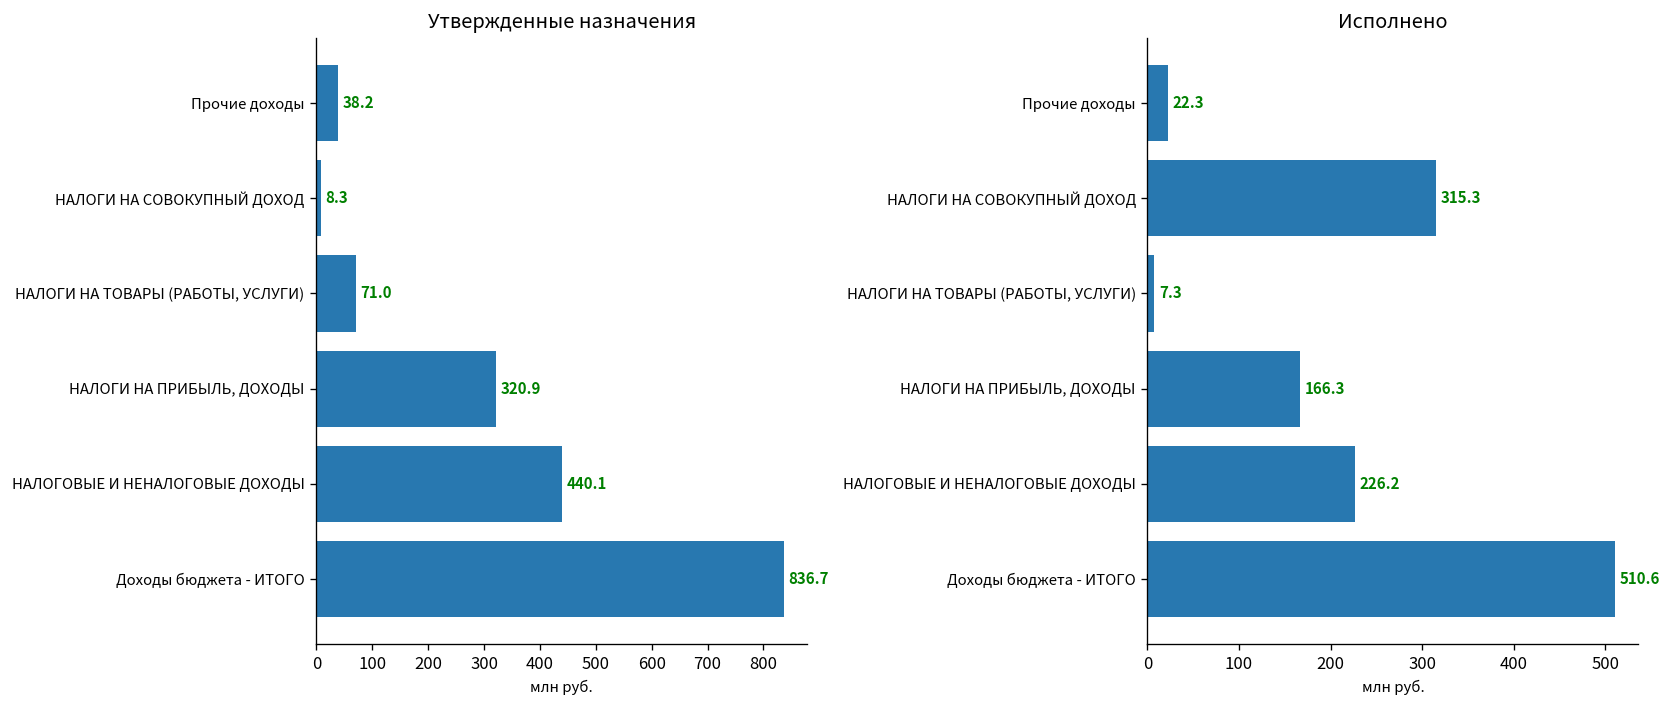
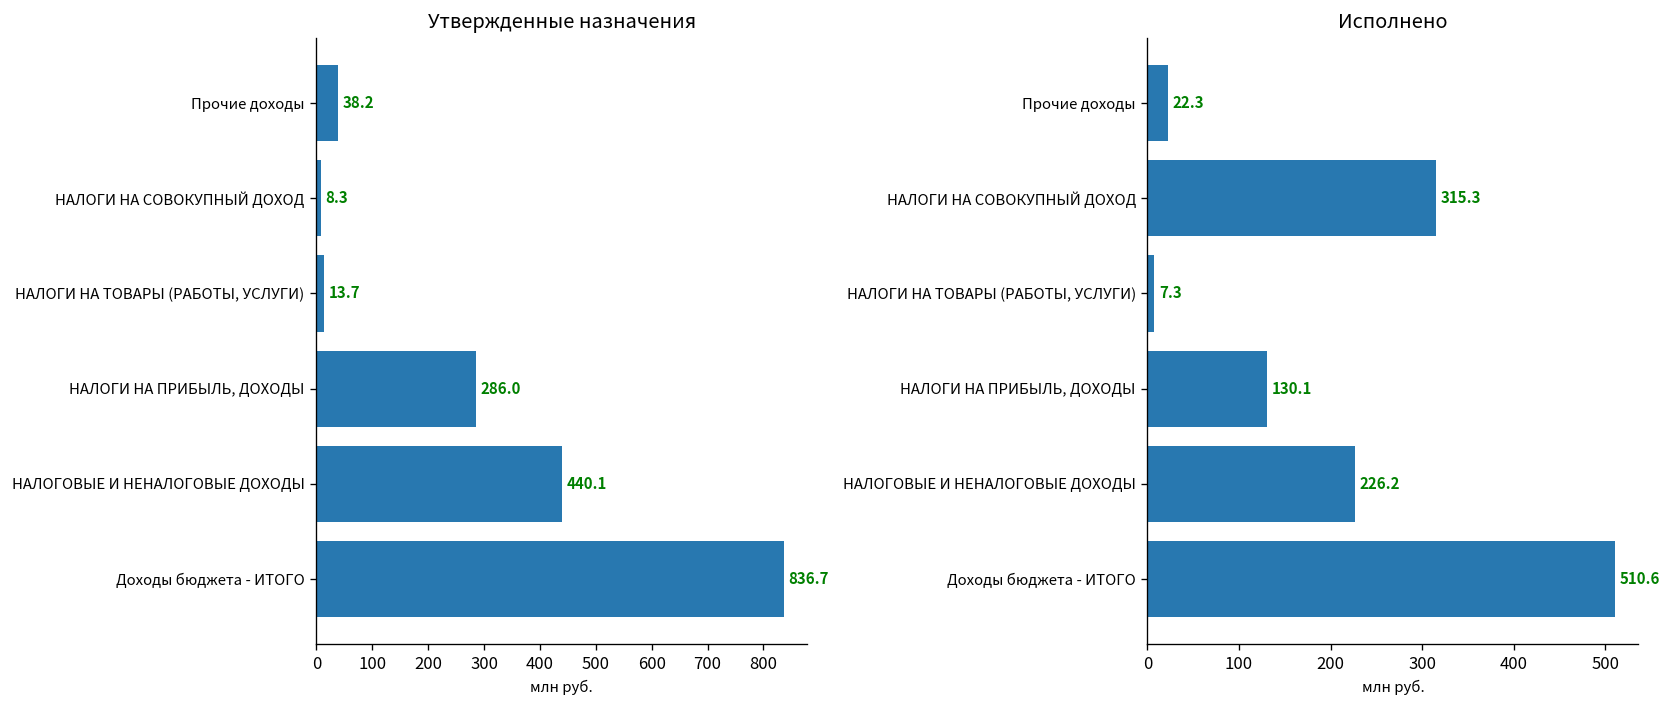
  {
    "Утвержденные назначения": {
      "Прочие доходы": 38.2,
      "НАЛОГИ НА СОВОКУПНЫЙ ДОХОД": 8.3,
-     "НАЛОГИ НА ТОВАРЫ (РАБОТЫ, УСЛУГИ)": 71.0,
-     "НАЛОГИ НА ПРИБЫЛЬ, ДОХОДЫ": 320.9,
+     "НАЛОГИ НА ТОВАРЫ (РАБОТЫ, УСЛУГИ)": 13.7,
+     "НАЛОГИ НА ПРИБЫЛЬ, ДОХОДЫ": 286.0,
      "НАЛОГОВЫЕ И НЕНАЛОГОВЫЕ ДОХОДЫ": 440.1,
      "Доходы бюджета - ИТОГО": 836.7
    },
    "Исполнено": {
      "Прочие доходы": 22.3,
      "НАЛОГИ НА СОВОКУПНЫЙ ДОХОД": 315.3,
      "НАЛОГИ НА ТОВАРЫ (РАБОТЫ, УСЛУГИ)": 7.3,
-     "НАЛОГИ НА ПРИБЫЛЬ, ДОХОДЫ": 166.3,
+     "НАЛОГИ НА ПРИБЫЛЬ, ДОХОДЫ": 130.1,
      "НАЛОГОВЫЕ И НЕНАЛОГОВЫЕ ДОХОДЫ": 226.2,
      "Доходы бюджета - ИТОГО": 510.6
    }
  }
